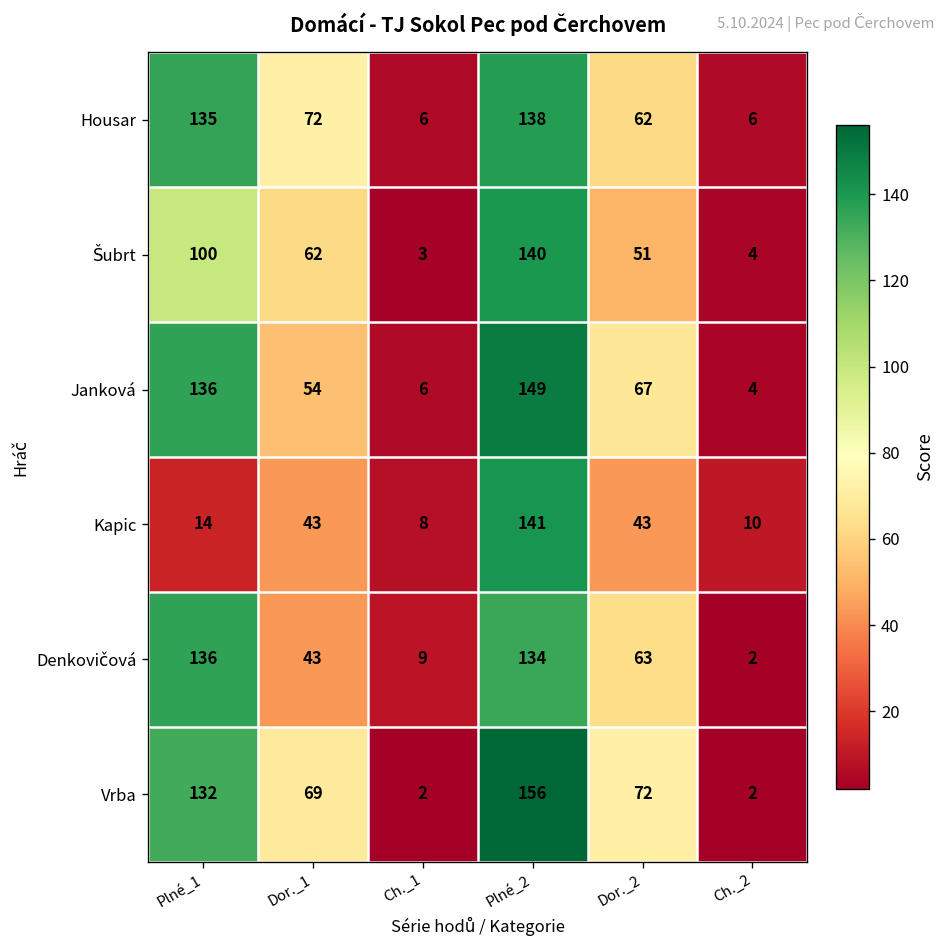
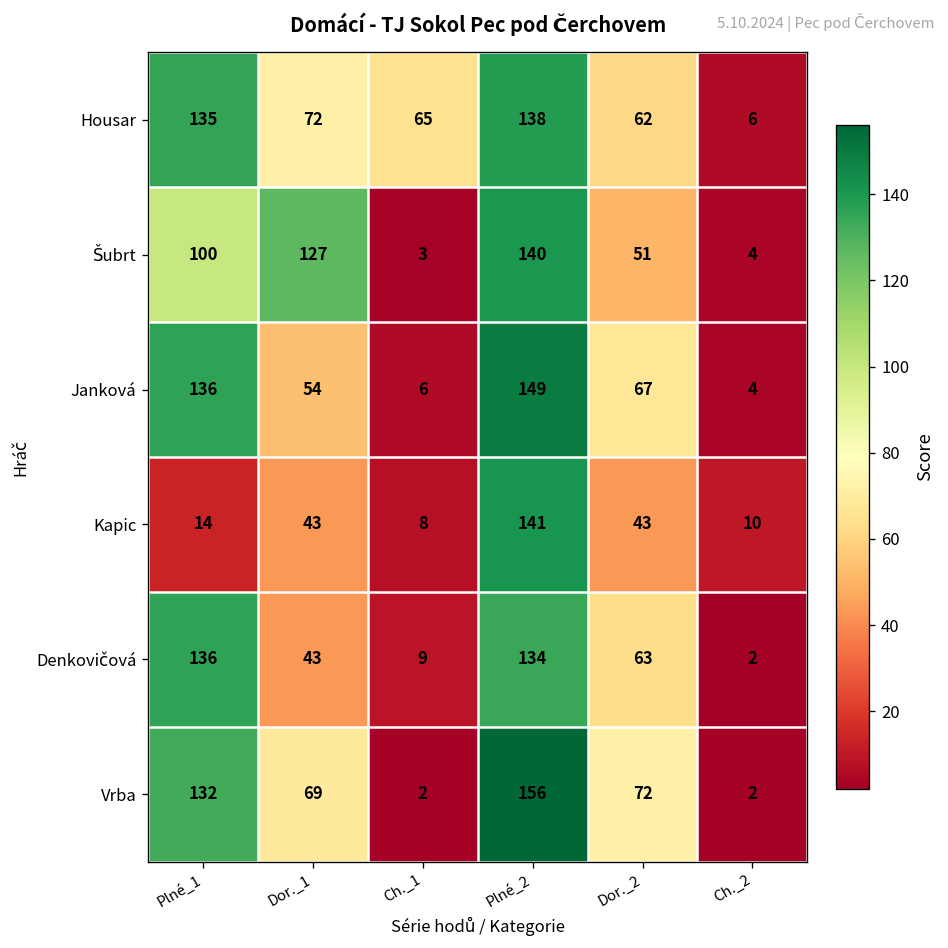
  {
    "Housar": {
      "Plné_1": 135,
      "Dor._1": 72,
-     "Ch._1": 6,
+     "Ch._1": 65,
      "Plné_2": 138,
      "Dor._2": 62,
      "Ch._2": 6
    },
    "Šubrt": {
      "Plné_1": 100,
-     "Dor._1": 62,
+     "Dor._1": 127,
      "Ch._1": 3,
      "Plné_2": 140,
      "Dor._2": 51,
      "Ch._2": 4
    },
    "Janková": {
      "Plné_1": 136,
      "Dor._1": 54,
      "Ch._1": 6,
      "Plné_2": 149,
      "Dor._2": 67,
      "Ch._2": 4
    },
    "Kapic": {
      "Plné_1": 14,
      "Dor._1": 43,
      "Ch._1": 8,
      "Plné_2": 141,
      "Dor._2": 43,
      "Ch._2": 10
    },
    "Denkovičová": {
      "Plné_1": 136,
      "Dor._1": 43,
      "Ch._1": 9,
      "Plné_2": 134,
      "Dor._2": 63,
      "Ch._2": 2
    },
    "Vrba": {
      "Plné_1": 132,
      "Dor._1": 69,
      "Ch._1": 2,
      "Plné_2": 156,
      "Dor._2": 72,
      "Ch._2": 2
    }
  }
